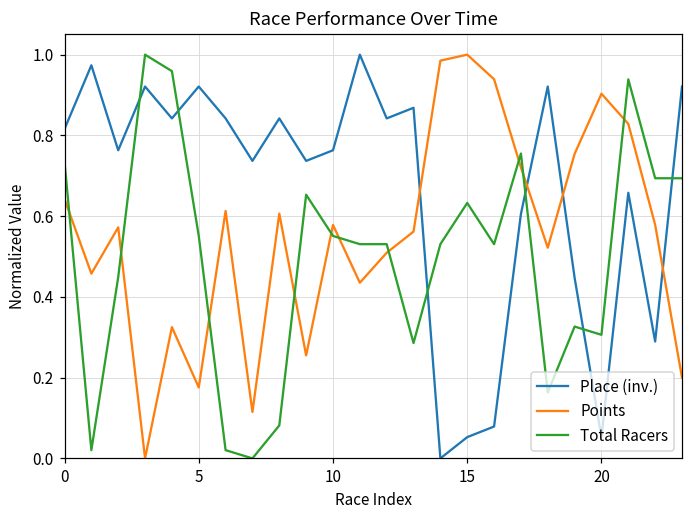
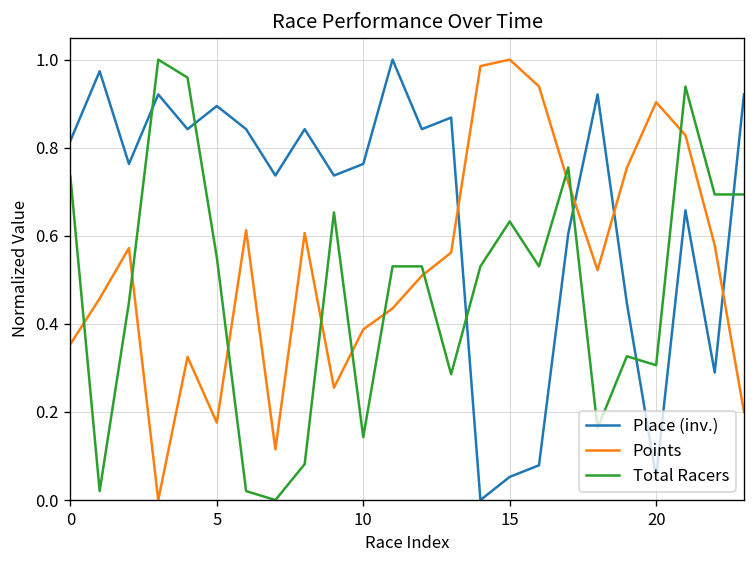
  {
    "Place (inv.)": {
      "0": 0.82,
-     "5": 0.92,
+     "5": 0.89,
      "10": 0.76,
      "15": 0.05
    },
    "Points": {
-     "0": 0.64,
+     "0": 0.35,
      "5": 0.18,
-     "10": 0.58,
+     "10": 0.39,
      "15": 1.00,
      "20": 0.90
    },
    "Total Racers": {
      "0": 0.73,
      "5": 0.55,
-     "10": 0.55,
+     "10": 0.14,
      "15": 0.63,
      "20": 0.31
    }
  }
